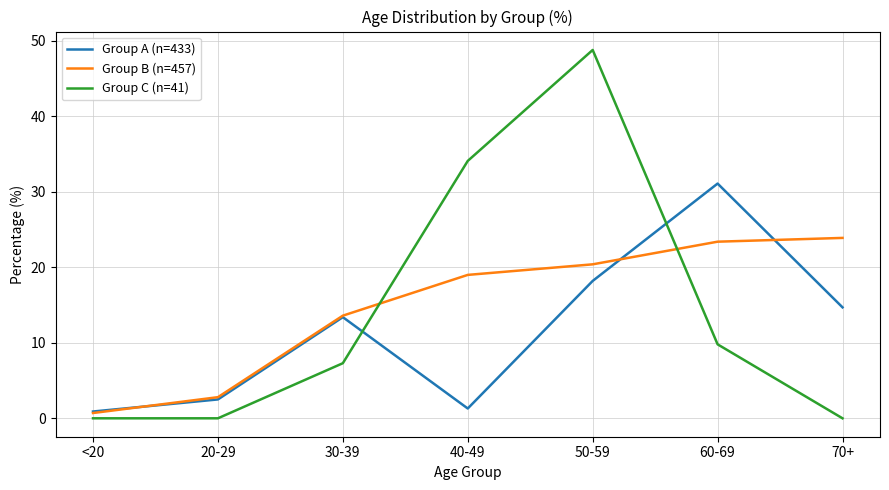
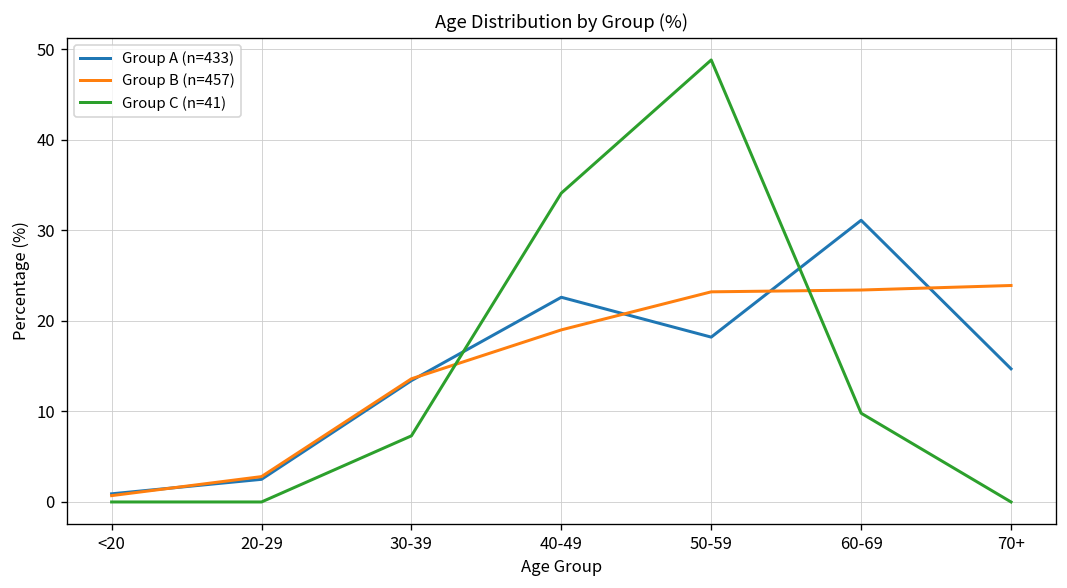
  {
    "Group A (n=433)": {
-     "40-49": 1,
+     "40-49": 23,
      "50-59": 18,
      "60-69": 31,
      "70+": 15
    },
    "Group B (n=457)": {
      "40-49": 19,
-     "50-59": 20,
+     "50-59": 23,
      "60-69": 23,
      "70+": 24
    },
    "Group C (n=41)": {
      "<20": 0,
      "20-29": 0,
      "30-39": 7,
      "40-49": 34,
      "50-59": 49,
      "60-69": 10,
      "70+": 0
    }
  }
